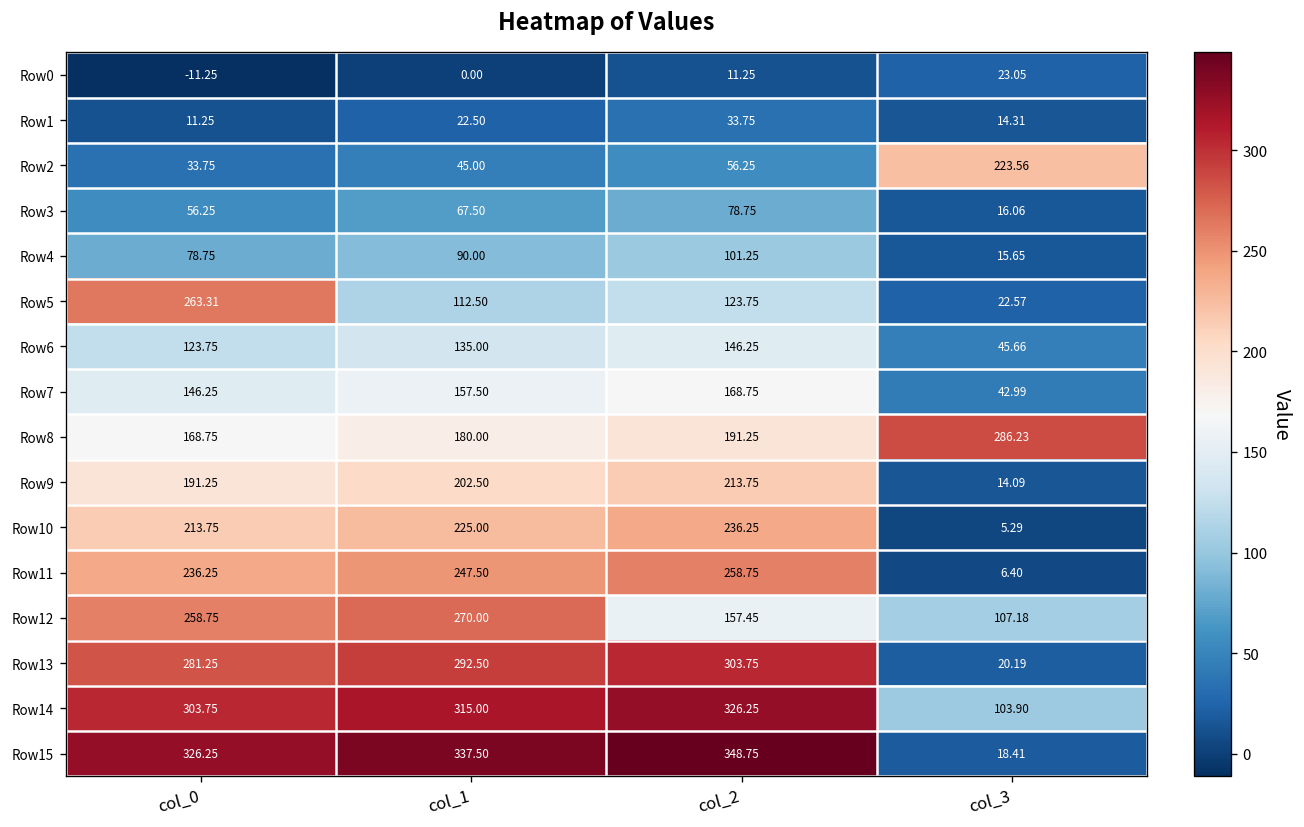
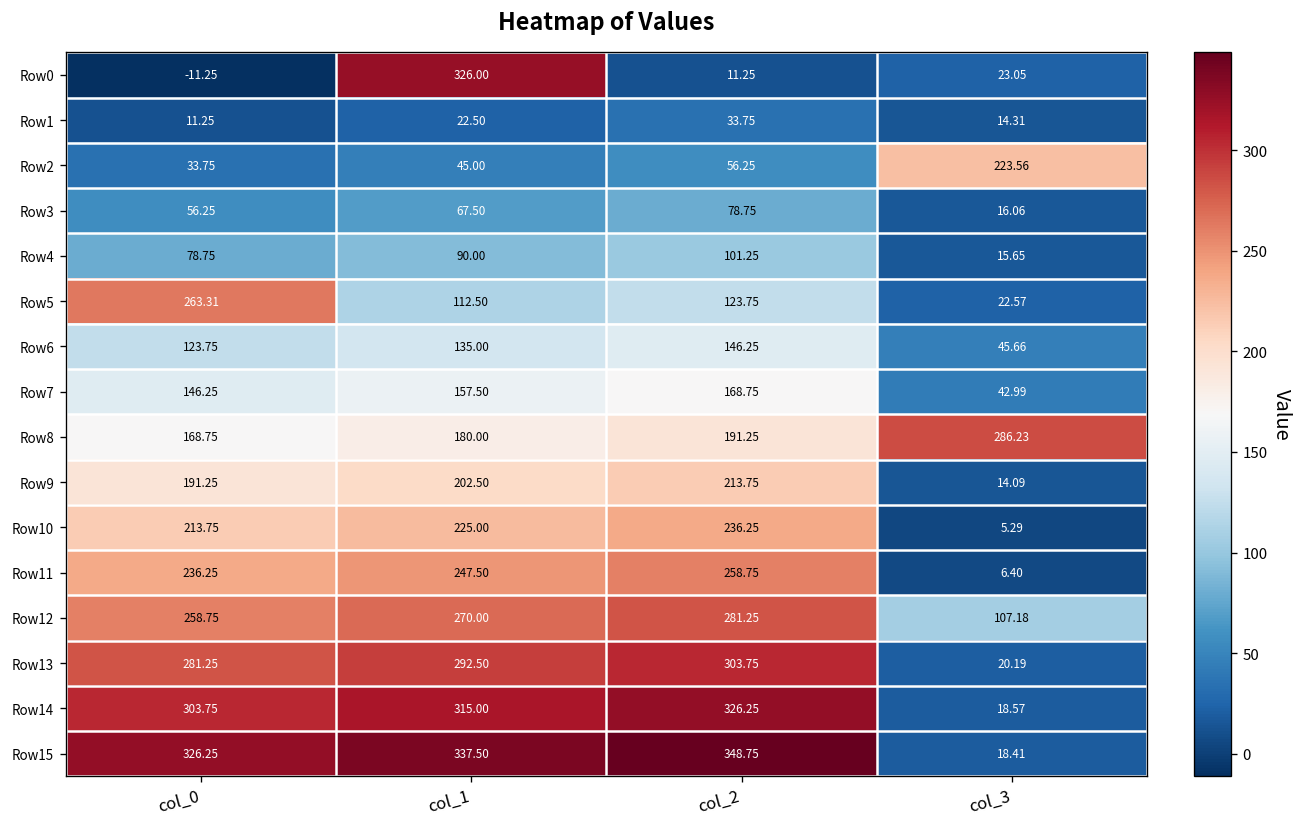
  {
    "Row0": {
      "col_0": -11.25,
-     "col_1": 0.00,
+     "col_1": 326.00,
      "col_2": 11.25,
      "col_3": 23.05
    },
    "Row1": {
      "col_0": 11.25,
      "col_1": 22.50,
      "col_2": 33.75,
      "col_3": 14.31
    },
    "Row2": {
      "col_0": 33.75,
      "col_1": 45.00,
      "col_2": 56.25,
      "col_3": 223.56
    },
    "Row3": {
      "col_0": 56.25,
      "col_1": 67.50,
      "col_2": 78.75,
      "col_3": 16.06
    },
    "Row4": {
      "col_0": 78.75,
      "col_1": 90.00,
      "col_2": 101.25,
      "col_3": 15.65
    },
    "Row5": {
      "col_0": 263.31,
      "col_1": 112.50,
      "col_2": 123.75,
      "col_3": 22.57
    },
    "Row6": {
      "col_0": 123.75,
      "col_1": 135.00,
      "col_2": 146.25,
      "col_3": 45.66
    },
    "Row7": {
      "col_0": 146.25,
      "col_1": 157.50,
      "col_2": 168.75,
      "col_3": 42.99
    },
    "Row8": {
      "col_0": 168.75,
      "col_1": 180.00,
      "col_2": 191.25,
      "col_3": 286.23
    },
    "Row9": {
      "col_0": 191.25,
      "col_1": 202.50,
      "col_2": 213.75,
      "col_3": 14.09
    },
    "Row10": {
      "col_0": 213.75,
      "col_1": 225.00,
      "col_2": 236.25,
      "col_3": 5.29
    },
    "Row11": {
      "col_0": 236.25,
      "col_1": 247.50,
      "col_2": 258.75,
      "col_3": 6.40
    },
    "Row12": {
      "col_0": 258.75,
      "col_1": 270.00,
-     "col_2": 157.45,
+     "col_2": 281.25,
      "col_3": 107.18
    },
    "Row13": {
      "col_0": 281.25,
      "col_1": 292.50,
      "col_2": 303.75,
      "col_3": 20.19
    },
    "Row14": {
      "col_0": 303.75,
      "col_1": 315.00,
      "col_2": 326.25,
-     "col_3": 103.90
+     "col_3": 18.57
    },
    "Row15": {
      "col_0": 326.25,
      "col_1": 337.50,
      "col_2": 348.75,
      "col_3": 18.41
    }
  }
